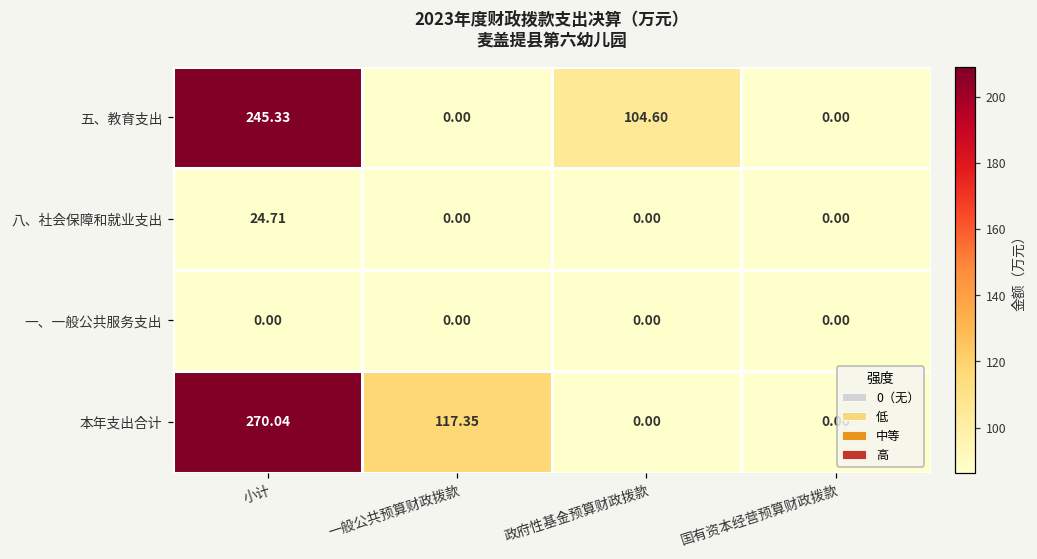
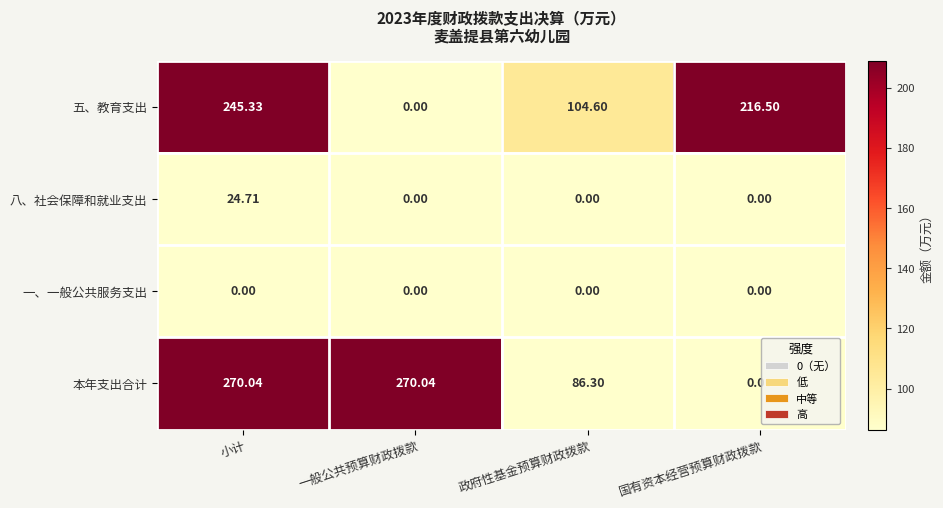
  {
    "五、教育支出": {
      "小计": 245.33,
      "一般公共预算财政拨款": 0.00,
      "政府性基金预算财政拨款": 104.60,
-     "国有资本经营预算财政拨款": 0.00
+     "国有资本经营预算财政拨款": 216.50
    },
    "八、社会保障和就业支出": {
      "小计": 24.71,
      "一般公共预算财政拨款": 0.00,
      "政府性基金预算财政拨款": 0.00,
      "国有资本经营预算财政拨款": 0.00
    },
    "一、一般公共服务支出": {
      "小计": 0.00,
      "一般公共预算财政拨款": 0.00,
      "政府性基金预算财政拨款": 0.00,
      "国有资本经营预算财政拨款": 0.00
    },
    "本年支出合计": {
      "小计": 270.04,
-     "一般公共预算财政拨款": 117.35,
-     "政府性基金预算财政拨款": 0.00
+     "一般公共预算财政拨款": 270.04,
+     "政府性基金预算财政拨款": 86.30
    }
  }
